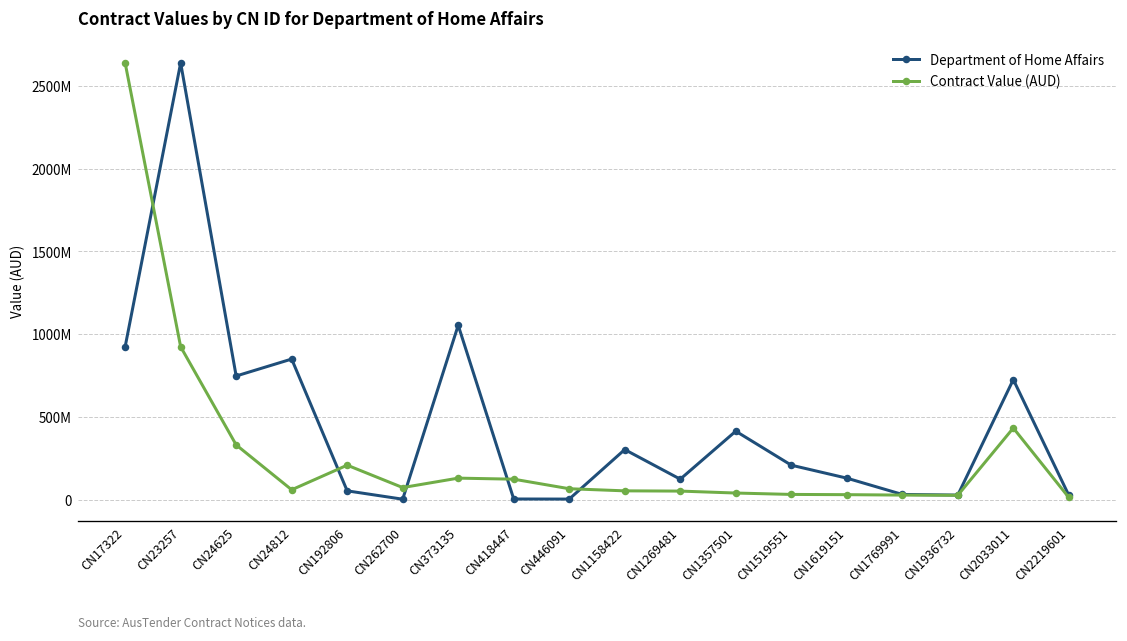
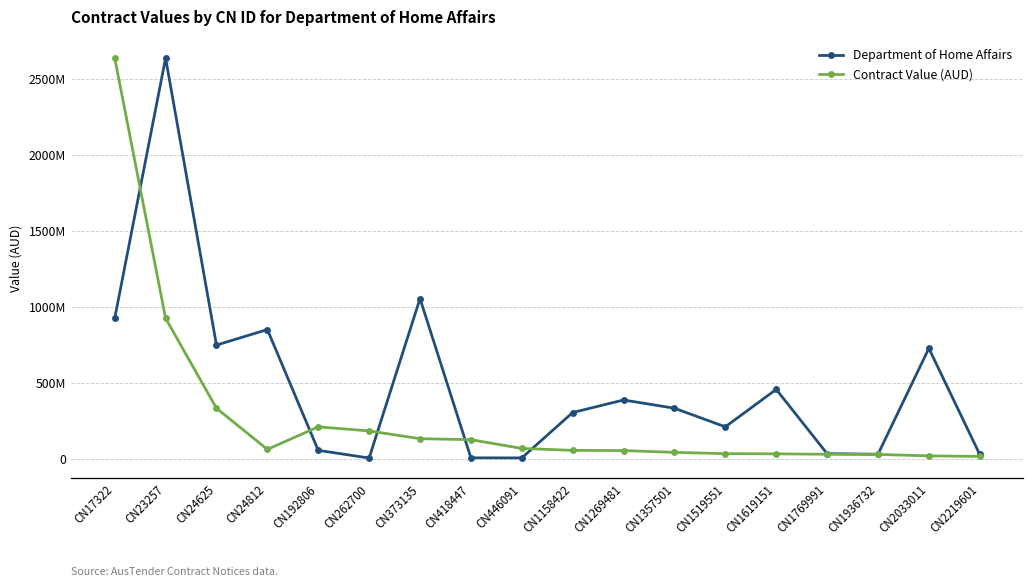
  {
    "Department of Home Affairs": {
      "CN17322": 920000000,
      "CN23257": 2640000000,
      "CN24625": 750000000,
      "CN24812": 850000000,
      "CN192806": 50000000,
      "CN262700": 0,
      "CN373135": 1050000000,
      "CN418447": 10000000,
      "CN446091": 0,
      "CN1158422": 300000000,
-     "CN1269481": 120000000,
-     "CN1357501": 410000000,
+     "CN1269481": 390000000,
+     "CN1357501": 330000000,
      "CN1519551": 210000000,
-     "CN1619151": 130000000,
+     "CN1619151": 460000000,
      "CN2033011": 730000000
    },
    "Contract Value (AUD)": {
      "CN17322": 2640000000,
      "CN23257": 920000000,
      "CN24625": 330000000,
      "CN24812": 60000000,
      "CN192806": 210000000,
-     "CN262700": 70000000,
+     "CN262700": 180000000,
      "CN373135": 130000000,
      "CN418447": 120000000,
      "CN446091": 70000000,
      "CN1158422": 50000000,
      "CN1269481": 50000000,
      "CN1357501": 40000000,
      "CN1519551": 30000000,
      "CN1619151": 30000000,
-     "CN2033011": 430000000
+     "CN2033011": 20000000
    }
  }
